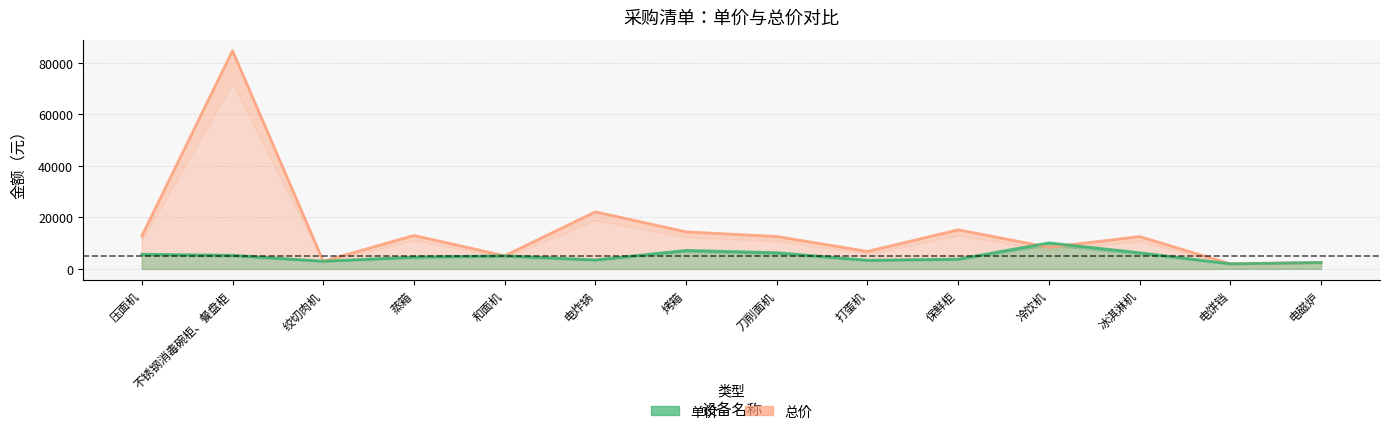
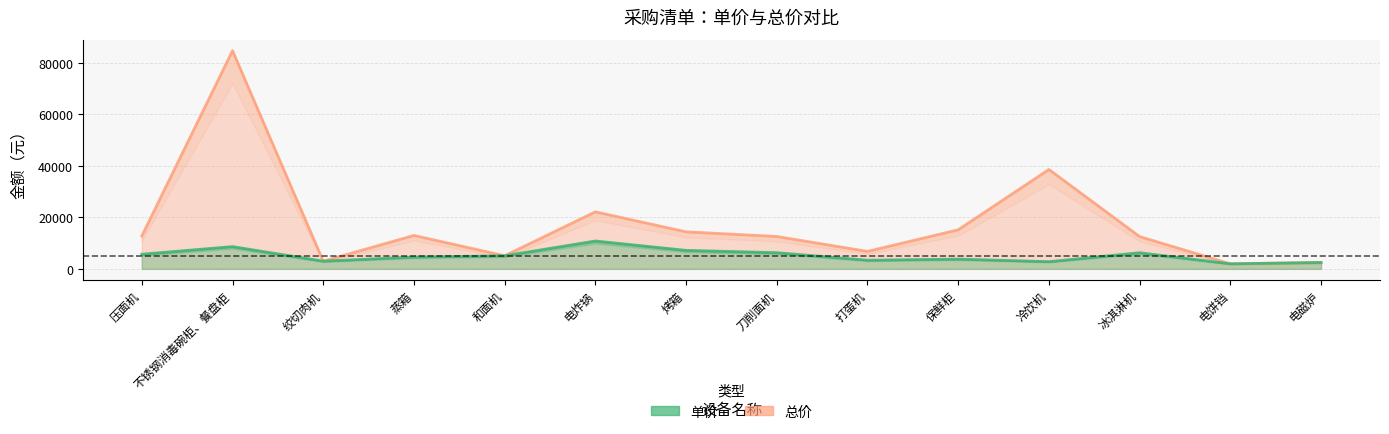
  {
    "总价": {
      "压面机": 13000,
      "不锈钢消毒碗柜、餐盘柜": 85000,
      "蒸箱": 13000,
      "电炸锅": 22000,
      "烤箱": 14000,
      "刀削面机": 13000,
      "打蛋机": 7000,
      "保鲜柜": 15000,
-     "冷饮机": 8000,
+     "冷饮机": 39000,
      "冰淇淋机": 13000
    },
    "单价": {
      "压面机": 6000,
-     "不锈钢消毒碗柜、餐盘柜": 5000,
+     "不锈钢消毒碗柜、餐盘柜": 9000,
      "蒸箱": 5000,
-     "电炸锅": 4000,
+     "电炸锅": 11000,
      "烤箱": 7000,
      "刀削面机": 6000,
      "打蛋机": 3000,
      "保鲜柜": 4000,
-     "冷饮机": 10000,
+     "冷饮机": 3000,
      "冰淇淋机": 6000
    }
  }
